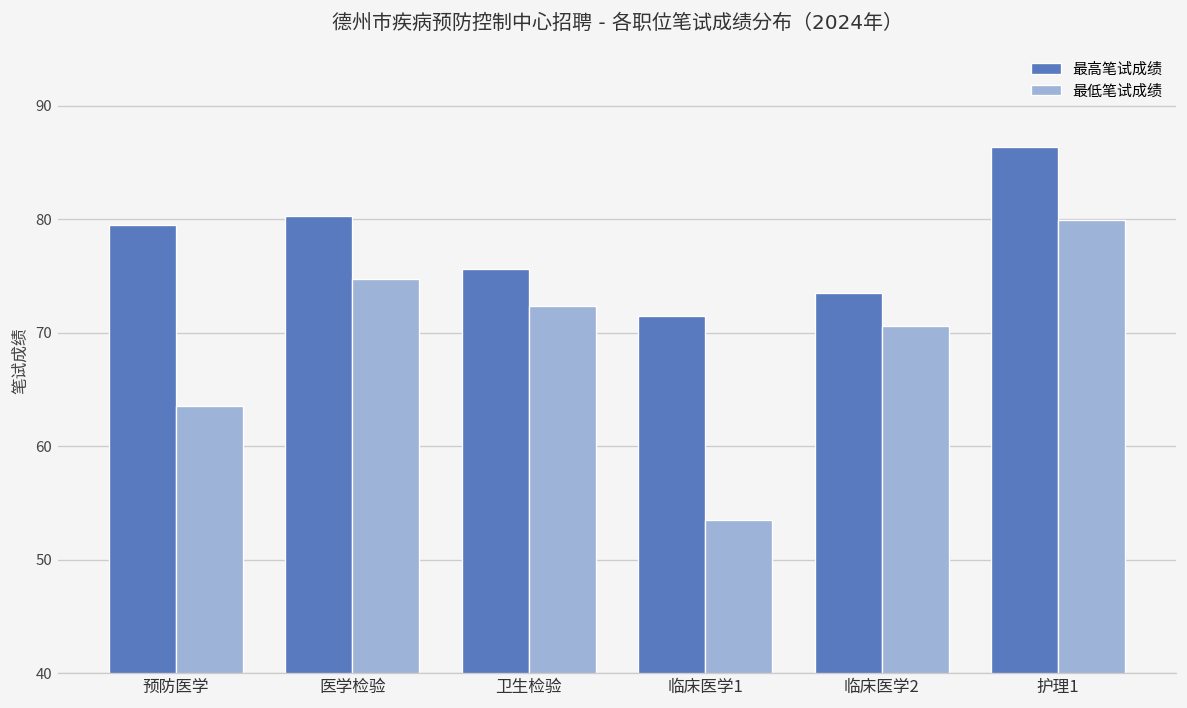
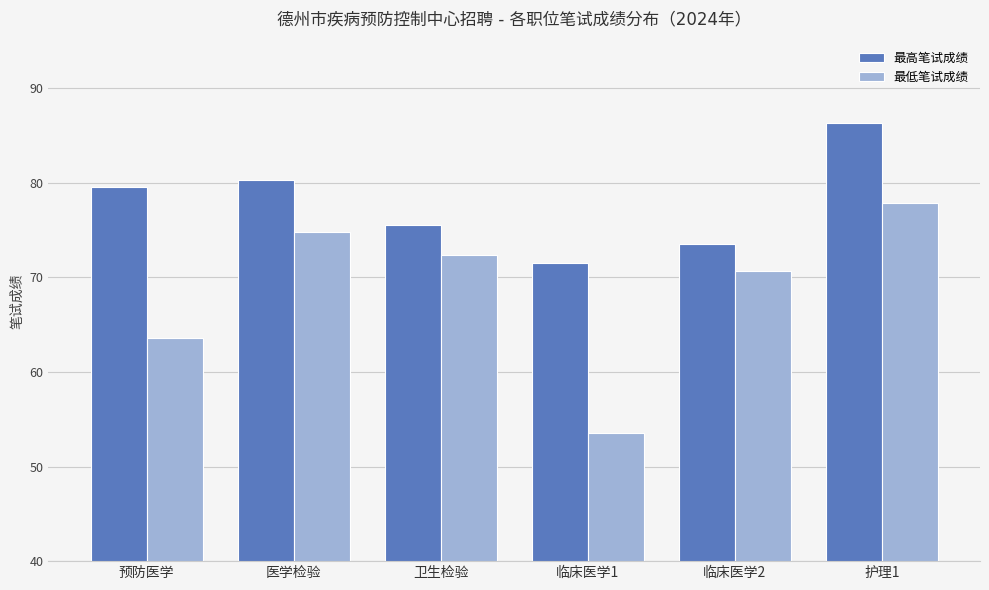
  {
    "最高笔试成绩": {
      "预防医学": 80,
      "医学检验": 80,
      "卫生检验": 76,
      "临床医学1": 71,
      "临床医学2": 73,
      "护理1": 86
    },
    "最低笔试成绩": {
      "预防医学": 64,
      "医学检验": 75,
      "卫生检验": 72,
      "临床医学1": 54,
      "临床医学2": 71,
-     "护理1": 80
+     "护理1": 78
    }
  }
